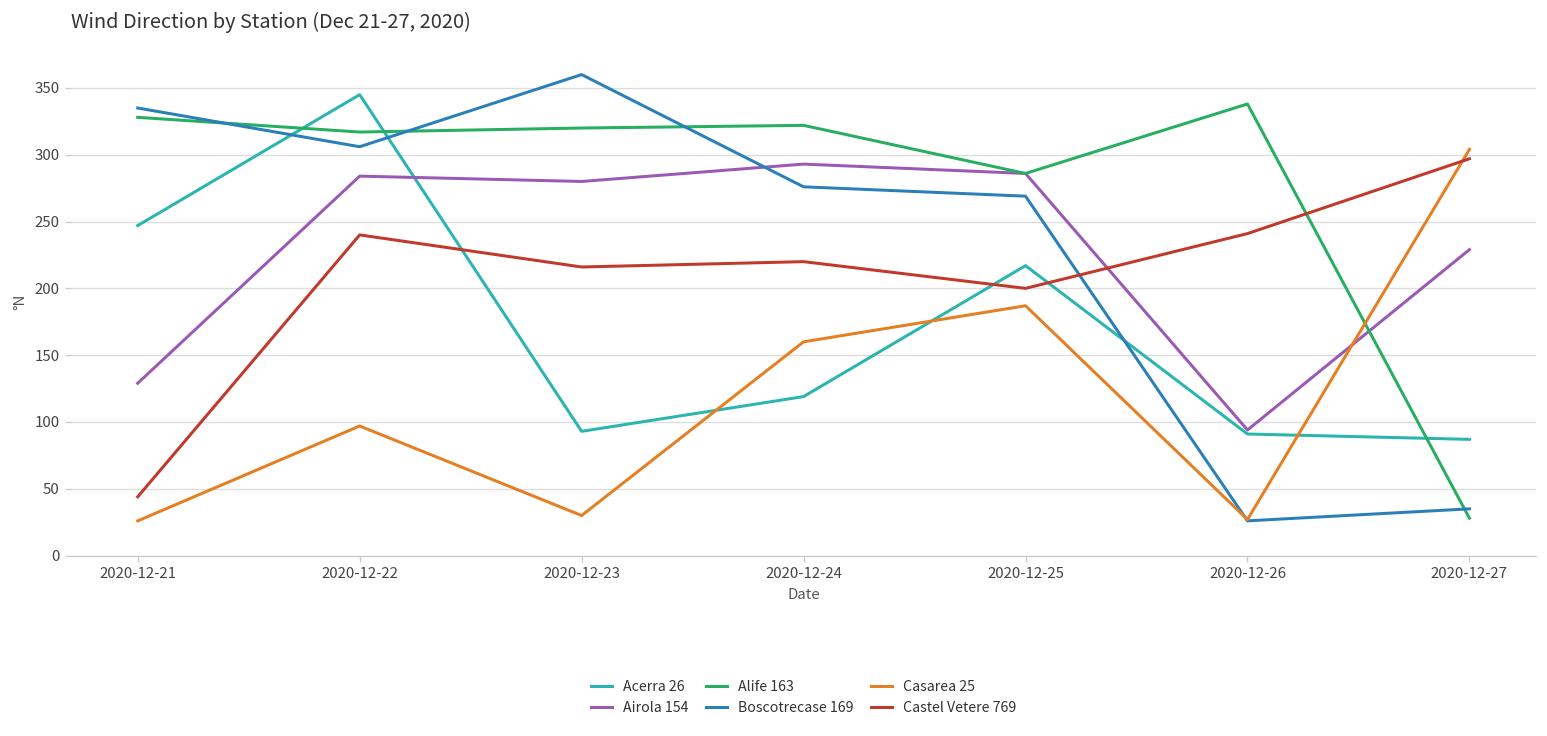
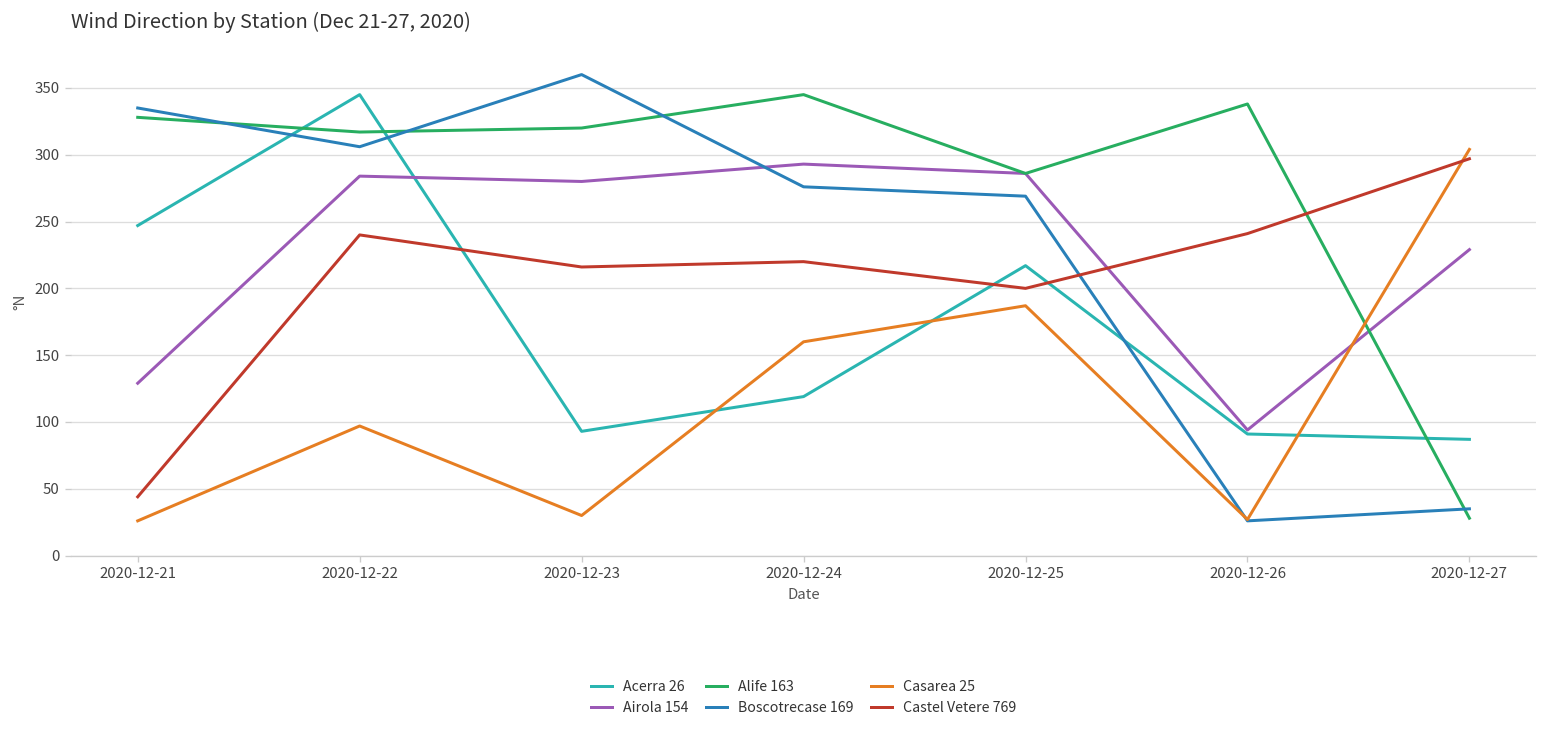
  {
    "Airola 154": {
      "2020-12-21": 129,
      "2020-12-22": 284,
      "2020-12-23": 280,
      "2020-12-24": 293,
      "2020-12-26": 94,
      "2020-12-27": 229
    },
    "Alife 163": {
      "2020-12-21": 328,
      "2020-12-22": 317,
      "2020-12-23": 320,
-     "2020-12-24": 322,
+     "2020-12-24": 345,
      "2020-12-26": 338,
      "2020-12-27": 28
    },
    "Casarea 25": {
      "2020-12-21": 26,
      "2020-12-22": 97,
      "2020-12-23": 30,
      "2020-12-24": 160,
      "2020-12-25": 187,
      "2020-12-27": 304
    },
    "Castel Vetere 769": {
      "2020-12-21": 44,
      "2020-12-22": 240,
      "2020-12-23": 216,
      "2020-12-24": 220,
      "2020-12-25": 200,
      "2020-12-26": 241,
      "2020-12-27": 297
    }
  }
